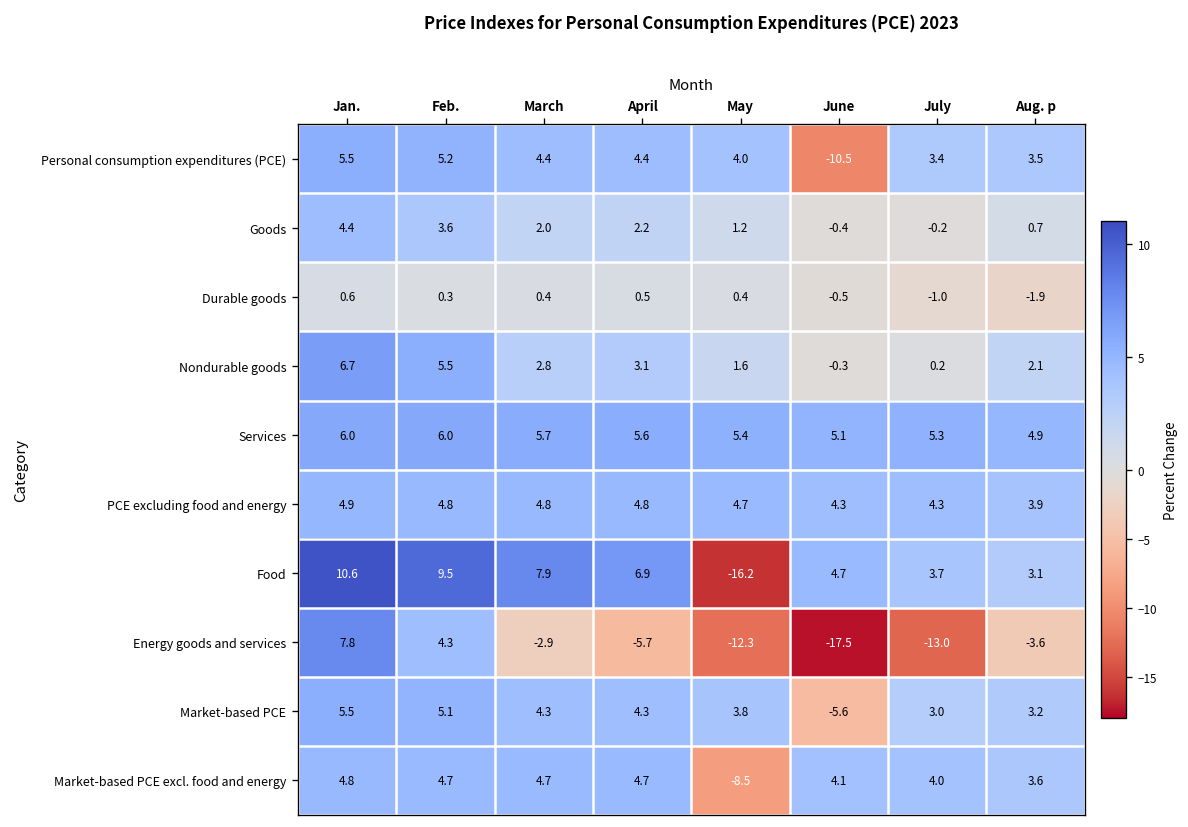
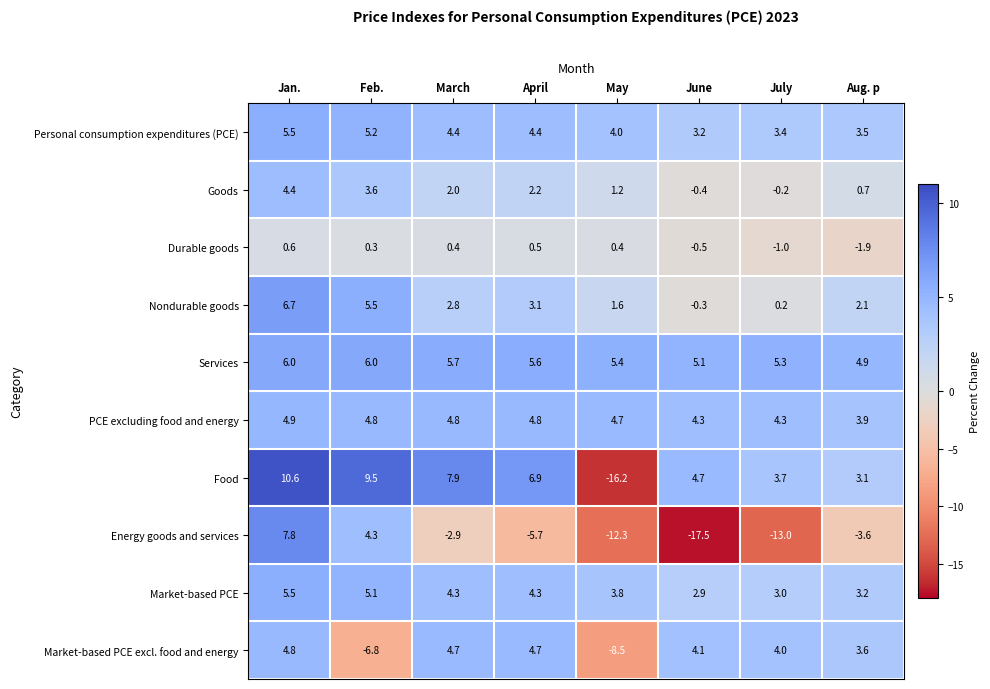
  {
    "Personal consumption expenditures (PCE)": {
      "Jan.": 5.5,
      "Feb.": 5.2,
      "March": 4.4,
      "April": 4.4,
      "May": 4.0,
-     "June": -10.5,
+     "June": 3.2,
      "July": 3.4,
      "Aug. p": 3.5
    },
    "Goods": {
      "Jan.": 4.4,
      "Feb.": 3.6,
      "March": 2.0,
      "April": 2.2,
      "May": 1.2,
      "June": -0.4,
      "July": -0.2,
      "Aug. p": 0.7
    },
    "Durable goods": {
      "Jan.": 0.6,
      "Feb.": 0.3,
      "March": 0.4,
      "April": 0.5,
      "May": 0.4,
      "June": -0.5,
      "July": -1.0,
      "Aug. p": -1.9
    },
    "Nondurable goods": {
      "Jan.": 6.7,
      "Feb.": 5.5,
      "March": 2.8,
      "April": 3.1,
      "May": 1.6,
      "June": -0.3,
      "July": 0.2,
      "Aug. p": 2.1
    },
    "Services": {
      "Jan.": 6.0,
      "Feb.": 6.0,
      "March": 5.7,
      "April": 5.6,
      "May": 5.4,
      "June": 5.1,
      "July": 5.3,
      "Aug. p": 4.9
    },
    "PCE excluding food and energy": {
      "Jan.": 4.9,
      "Feb.": 4.8,
      "March": 4.8,
      "April": 4.8,
      "May": 4.7,
      "June": 4.3,
      "July": 4.3,
      "Aug. p": 3.9
    },
    "Food": {
      "Jan.": 10.6,
      "Feb.": 9.5,
      "March": 7.9,
      "April": 6.9,
      "May": -16.2,
      "June": 4.7,
      "July": 3.7,
      "Aug. p": 3.1
    },
    "Energy goods and services": {
      "Jan.": 7.8,
      "Feb.": 4.3,
      "March": -2.9,
      "April": -5.7,
      "May": -12.3,
      "June": -17.5,
      "July": -13.0,
      "Aug. p": -3.6
    },
    "Market-based PCE": {
      "Jan.": 5.5,
      "Feb.": 5.1,
      "March": 4.3,
      "April": 4.3,
      "May": 3.8,
-     "June": -5.6,
+     "June": 2.9,
      "July": 3.0,
      "Aug. p": 3.2
    },
    "Market-based PCE excl. food and energy": {
      "Jan.": 4.8,
-     "Feb.": 4.7,
+     "Feb.": -6.8,
      "March": 4.7,
      "April": 4.7,
      "May": -8.5,
      "June": 4.1,
      "July": 4.0,
      "Aug. p": 3.6
    }
  }
